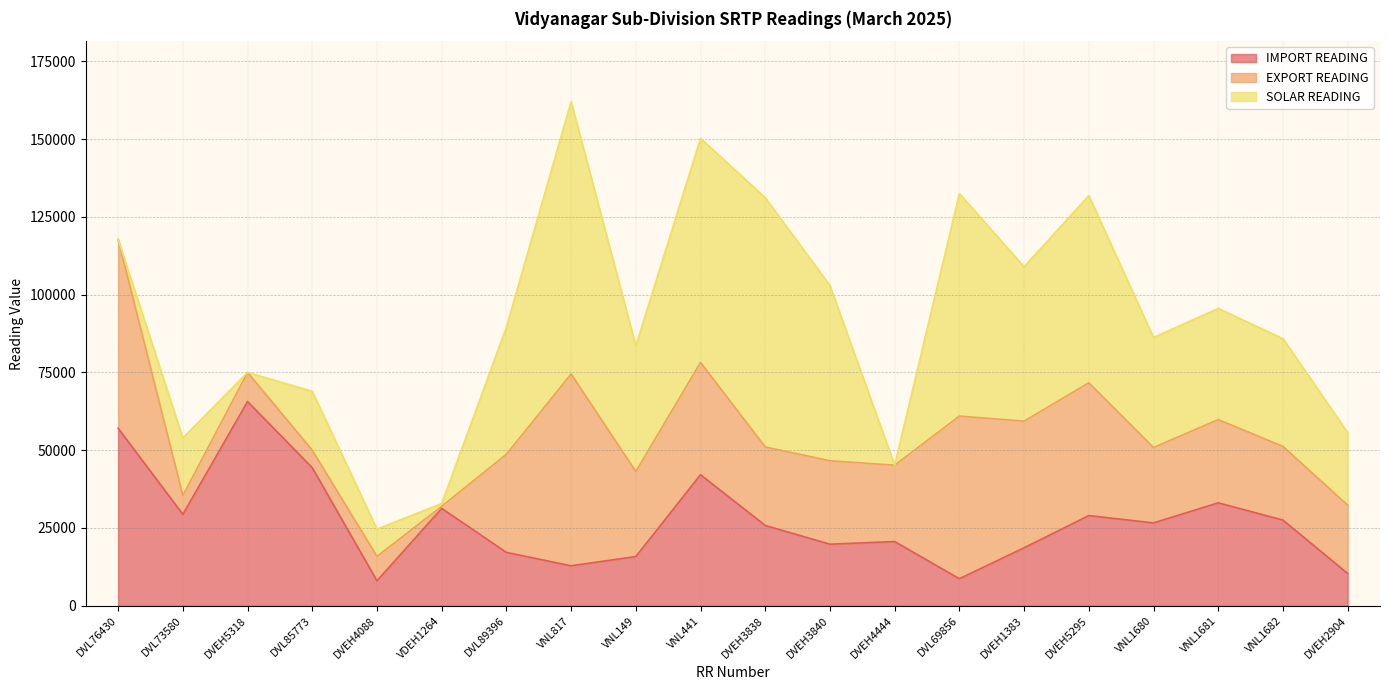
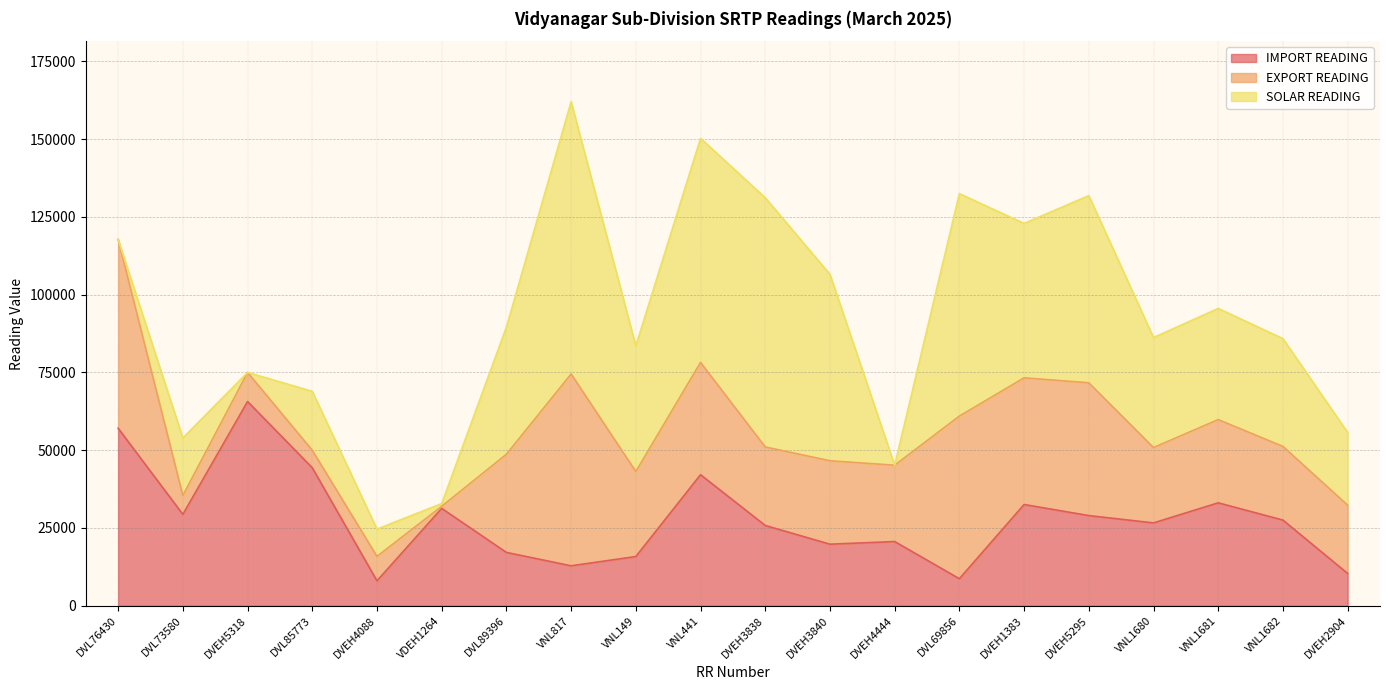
  {
    "IMPORT READING": {
      "DVL76430": 57000,
      "DVL73580": 29000,
      "DVEH5318": 66000,
      "DVL85773": 44000,
      "DVEH4088": 8000,
      "DVL89396": 17000,
      "VNL817": 13000,
      "VNL149": 16000,
      "VNL441": 42000,
      "DVEH3838": 26000,
      "DVEH3840": 20000,
      "DVEH4444": 21000,
      "DVL69856": 9000,
-     "DVEH1383": 19000,
+     "DVEH1383": 33000,
      "DVEH5295": 29000,
      "VNL1680": 27000,
      "VNL1681": 33000,
      "VNL1682": 28000,
      "DVEH2904": 10000
    },
    "EXPORT READING": {
      "DVL73580": 6000,
      "DVL85773": 6000,
      "DVEH4088": 8000,
      "DVL89396": 32000,
      "VNL817": 62000,
      "VNL149": 27000,
      "VNL441": 36000,
      "DVEH3838": 25000,
      "DVEH3840": 27000,
      "DVL69856": 52000,
      "DVEH1383": 41000,
      "DVEH5295": 43000,
      "VNL1680": 24000,
      "VNL1681": 27000,
      "VNL1682": 24000,
      "DVEH2904": 22000
    },
    "SOLAR READING": {
      "DVL73580": 19000,
      "DVL85773": 19000,
      "DVEH4088": 9000,
      "VDEH1264": 1000,
      "DVL89396": 41000,
      "VNL817": 88000,
      "VNL149": 40000,
      "VNL441": 72000,
      "DVEH3838": 80000,
-     "DVEH3840": 56000,
+     "DVEH3840": 60000,
      "DVL69856": 72000,
      "DVEH1383": 50000,
      "DVEH5295": 60000,
      "VNL1680": 35000,
      "VNL1681": 36000,
      "VNL1682": 35000,
      "DVEH2904": 23000
    }
  }
